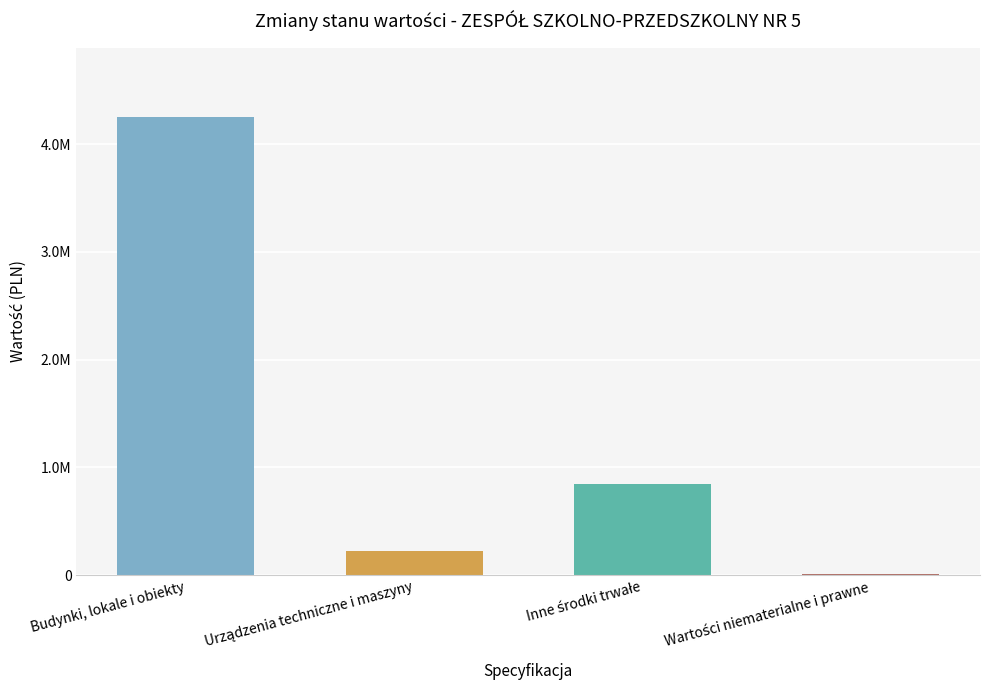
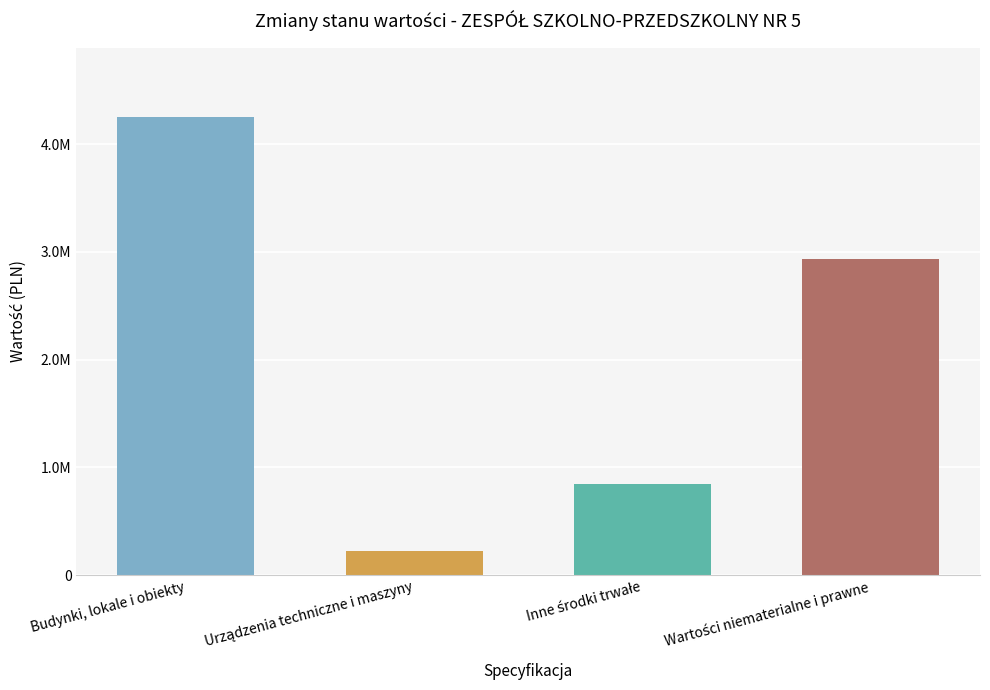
  {
    "Budynki, lokale i obiekty": 4260000,
    "Urządzenia techniczne i maszyny": 220000,
    "Inne środki trwałe": 850000,
-   "Wartości niematerialne i prawne": 10000
+   "Wartości niematerialne i prawne": 2930000
  }
